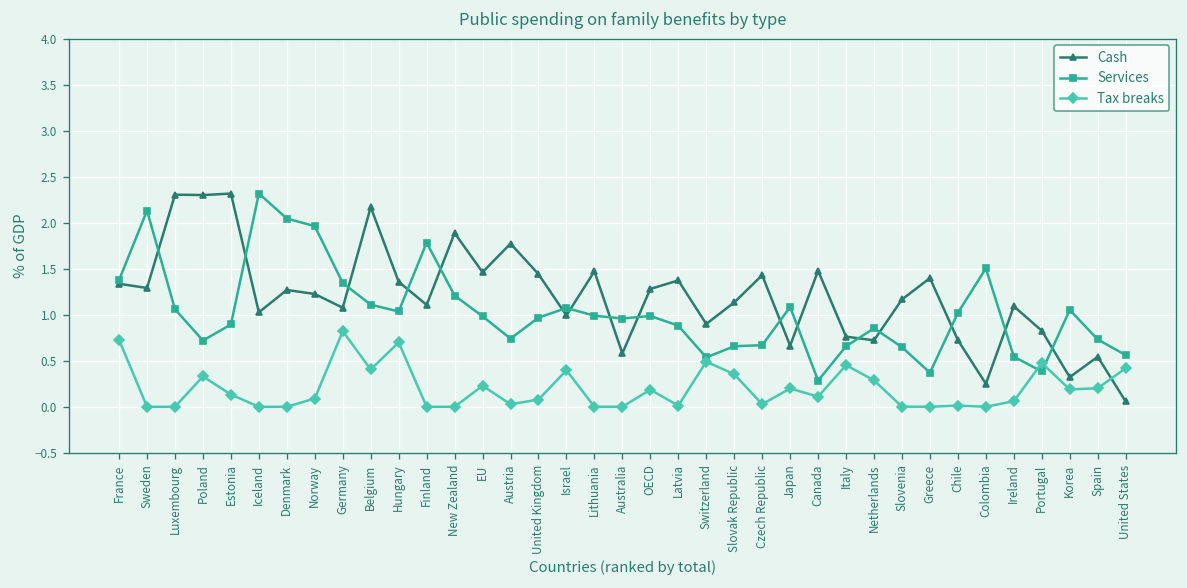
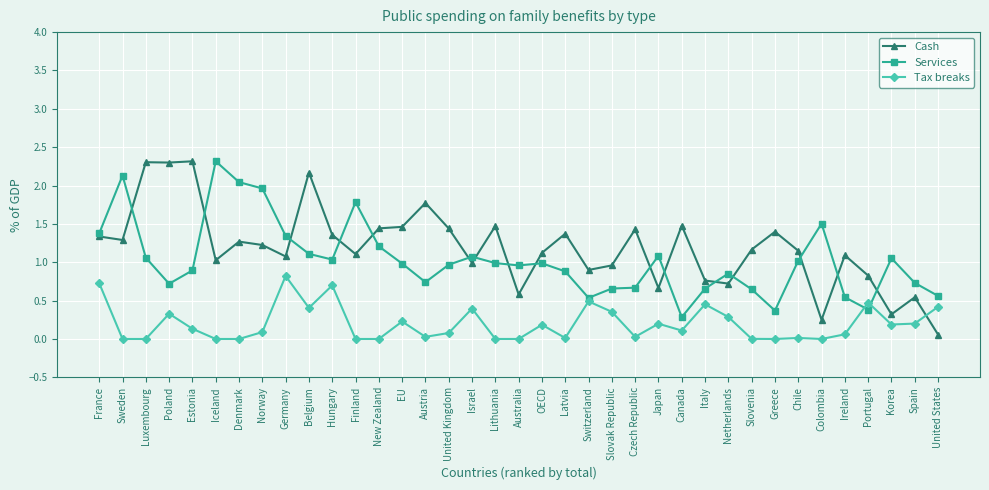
  {
    "Cash": {
      "France": 1.3,
      "Sweden": 1.3,
      "Luxembourg": 2.3,
      "Poland": 2.3,
      "Estonia": 2.3,
      "Iceland": 1.0,
      "Denmark": 1.3,
      "Norway": 1.2,
      "Germany": 1.1,
      "Belgium": 2.2,
      "Hungary": 1.4,
      "Finland": 1.1,
-     "New Zealand": 1.9,
+     "New Zealand": 1.4,
      "EU": 1.5,
      "Austria": 1.8,
      "United Kingdom": 1.4,
      "Israel": 1.0,
      "Lithuania": 1.5,
      "Australia": 0.6,
-     "OECD": 1.3,
+     "OECD": 1.1,
      "Latvia": 1.4,
      "Switzerland": 0.9,
-     "Slovak Republic": 1.1,
+     "Slovak Republic": 1.0,
      "Czech Republic": 1.4,
      "Japan": 0.7,
      "Canada": 1.5,
      "Italy": 0.8,
      "Netherlands": 0.7,
      "Slovenia": 1.2,
      "Greece": 1.4,
-     "Chile": 0.7,
+     "Chile": 1.2,
      "Colombia": 0.2,
      "Ireland": 1.1,
      "Portugal": 0.8,
      "Korea": 0.3,
      "Spain": 0.5,
      "United States": 0.1
    }
  }
